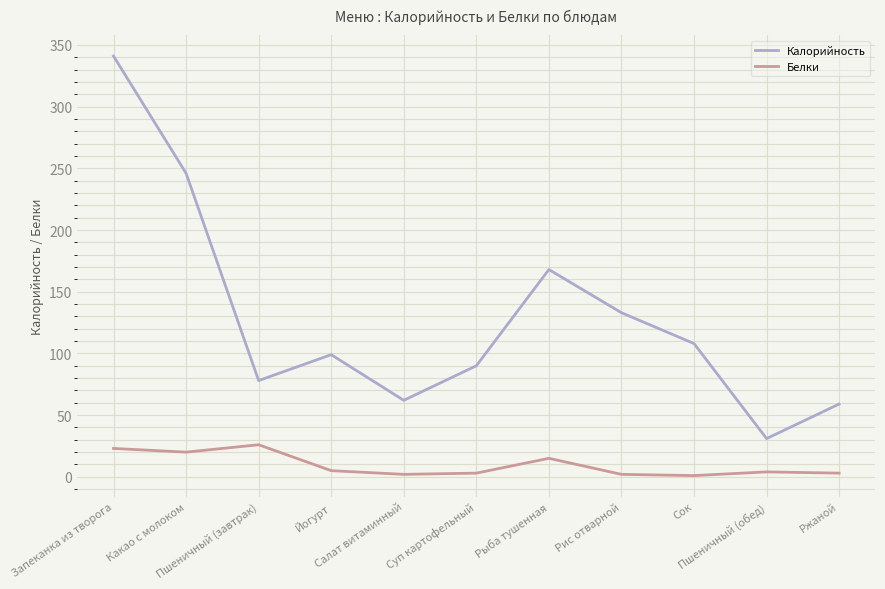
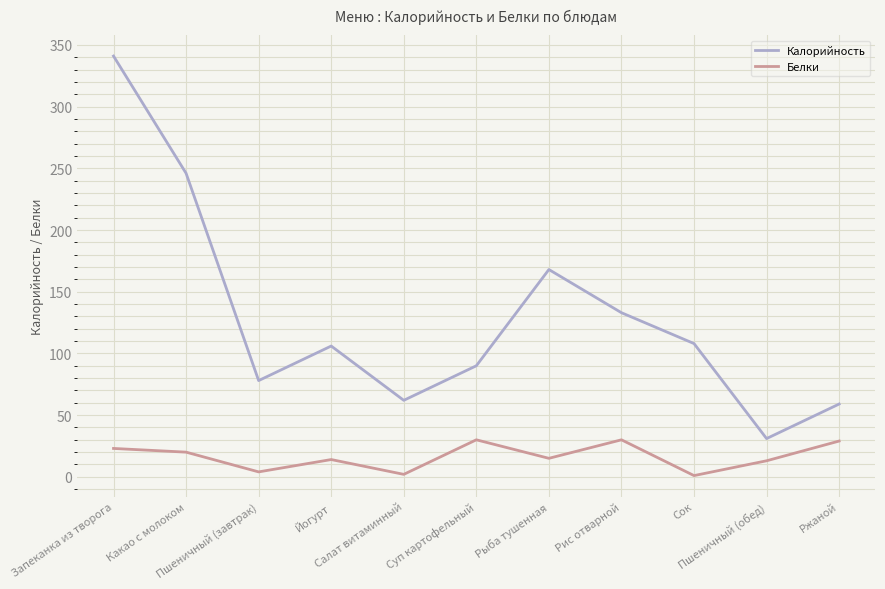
  {
    "Калорийность": {
      "Запеканка из творога": 341,
      "Какао с молоком": 246,
      "Пшеничный (завтрак)": 78,
-     "Йогурт": 99,
+     "Йогурт": 106,
      "Салат витаминный": 62,
      "Суп картофельный": 90,
      "Рыба тушенная": 168,
      "Рис отварной": 133,
      "Сок": 108,
      "Пшеничный (обед)": 31,
      "Ржаной": 59
    },
    "Белки": {
      "Запеканка из творога": 23,
      "Какао с молоком": 20,
-     "Пшеничный (завтрак)": 26,
-     "Йогурт": 5,
+     "Пшеничный (завтрак)": 4,
+     "Йогурт": 14,
      "Салат витаминный": 2,
-     "Суп картофельный": 3,
+     "Суп картофельный": 30,
      "Рыба тушенная": 15,
-     "Рис отварной": 2,
+     "Рис отварной": 30,
      "Сок": 1,
-     "Пшеничный (обед)": 4,
-     "Ржаной": 3
+     "Пшеничный (обед)": 13,
+     "Ржаной": 29
    }
  }
